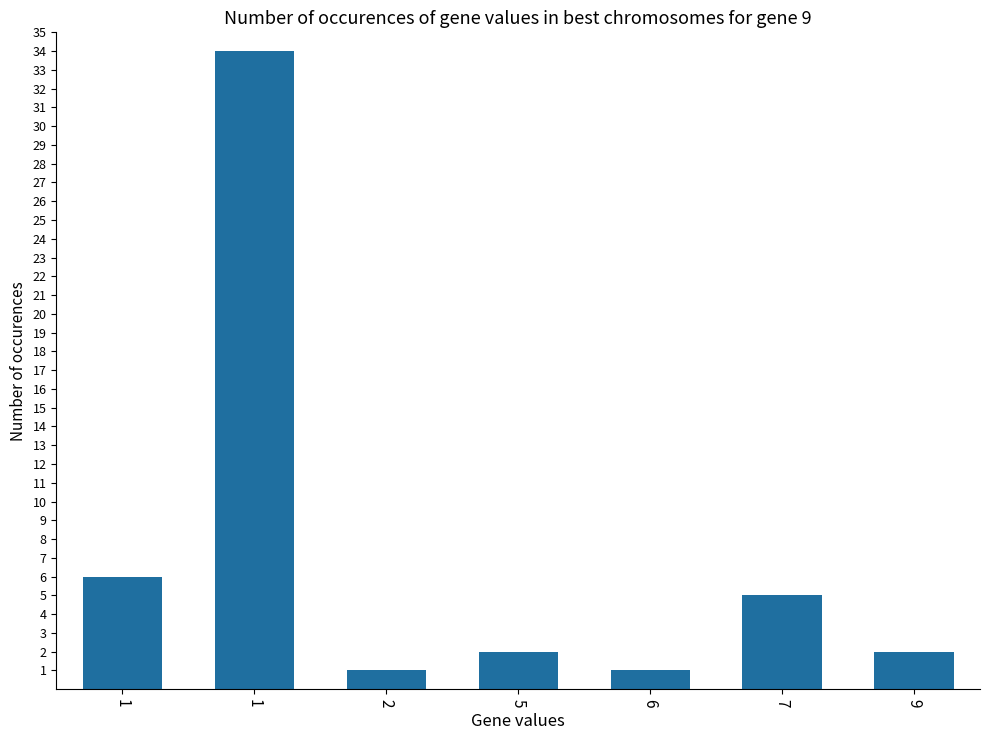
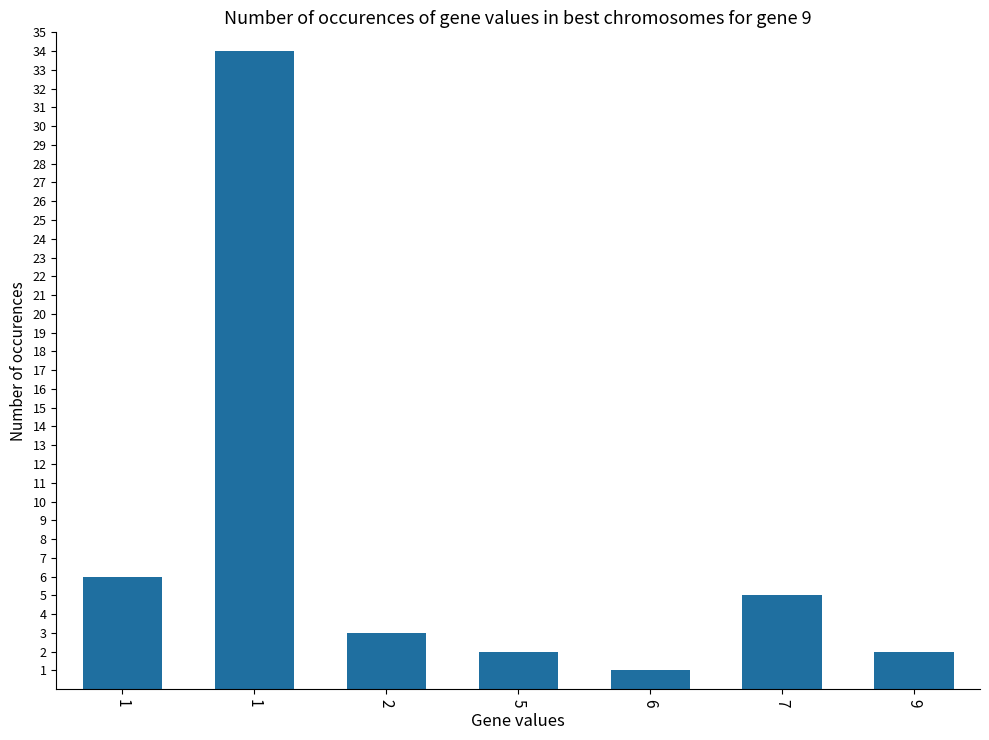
  {
-   "2": 1,
+   "2": 3,
    "5": 2,
    "6": 1,
    "7": 5,
    "9": 2
  }
